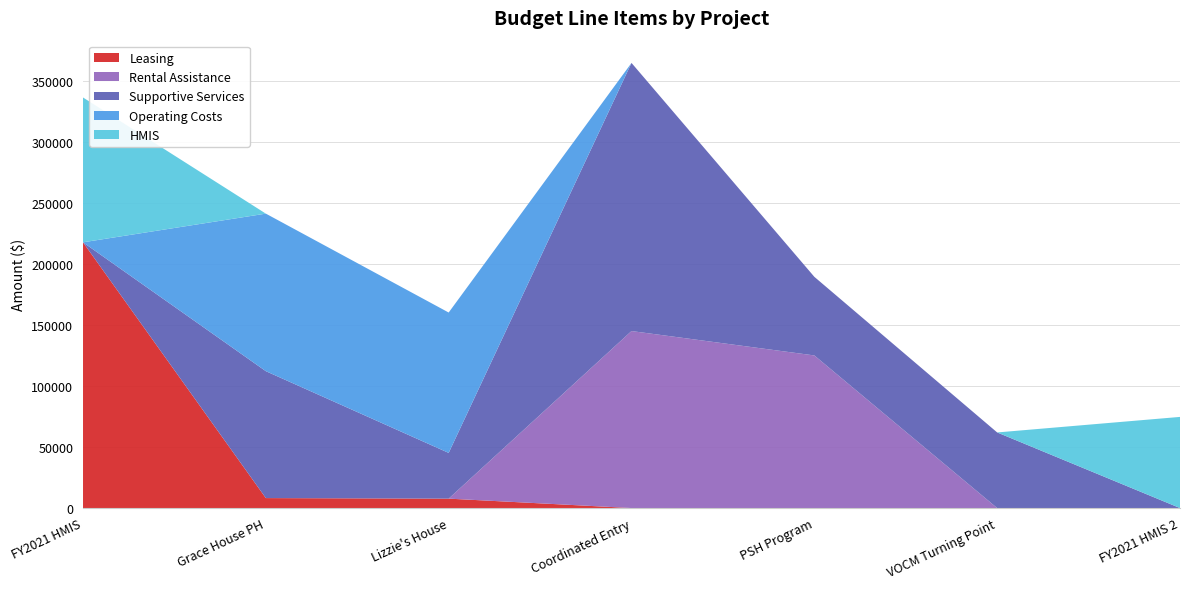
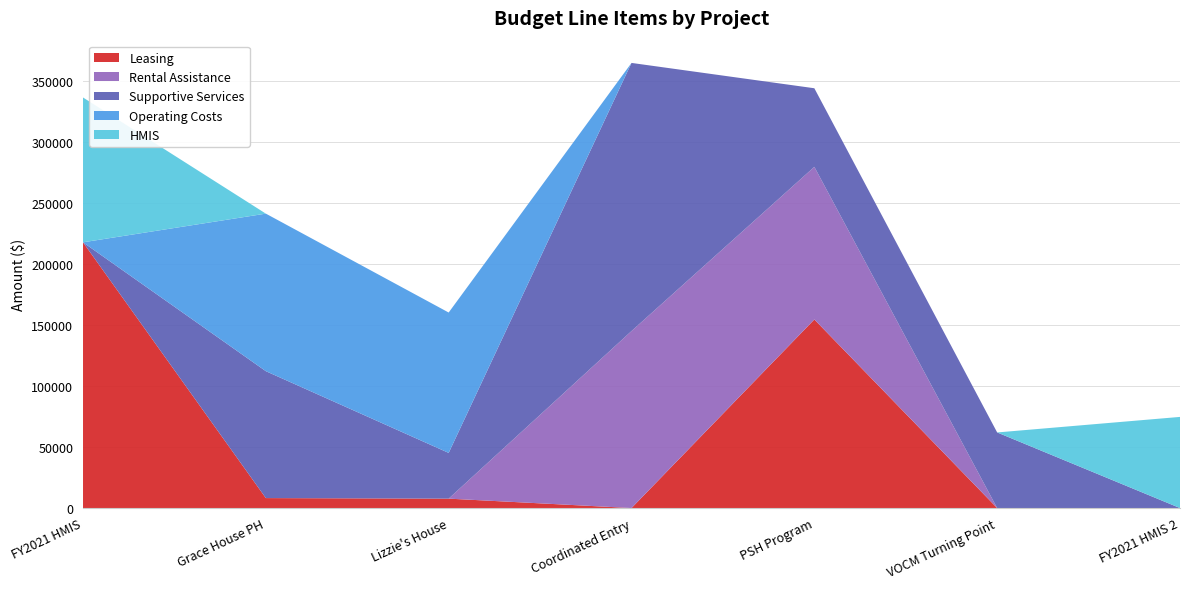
  {
    "Leasing": {
      "Coordinated Entry": 0,
-     "PSH Program": 0
+     "PSH Program": 154000
    }
  }
